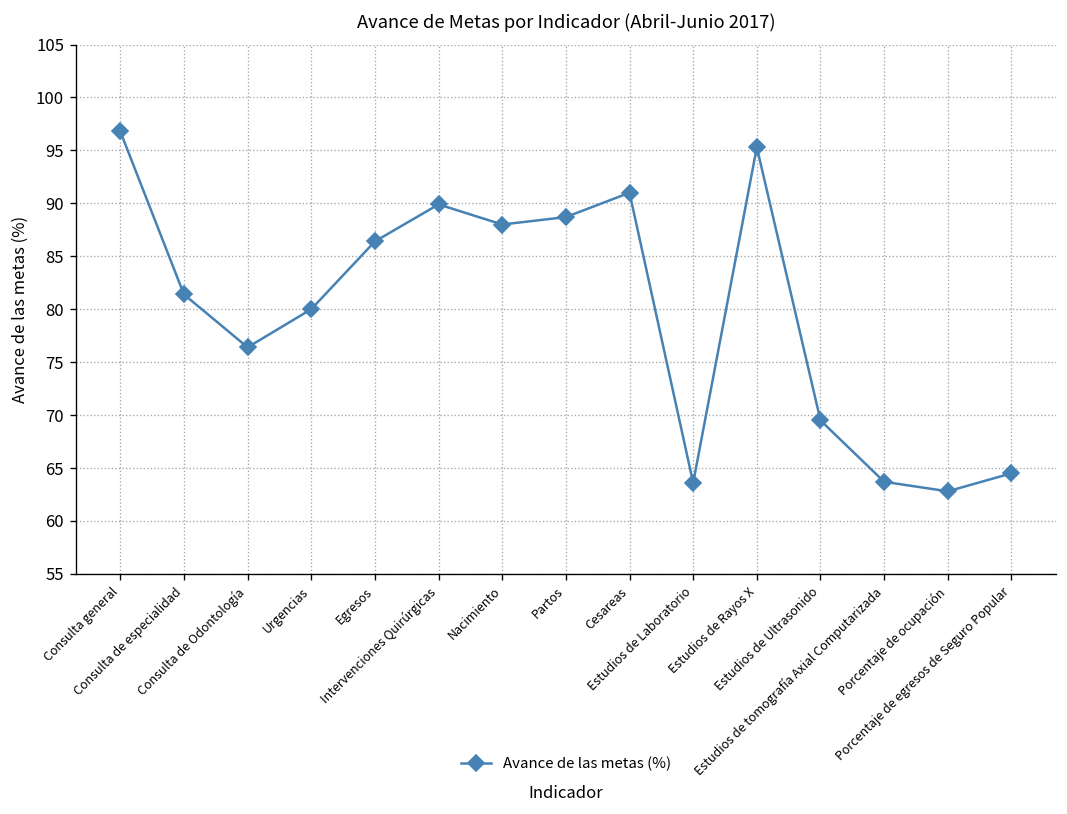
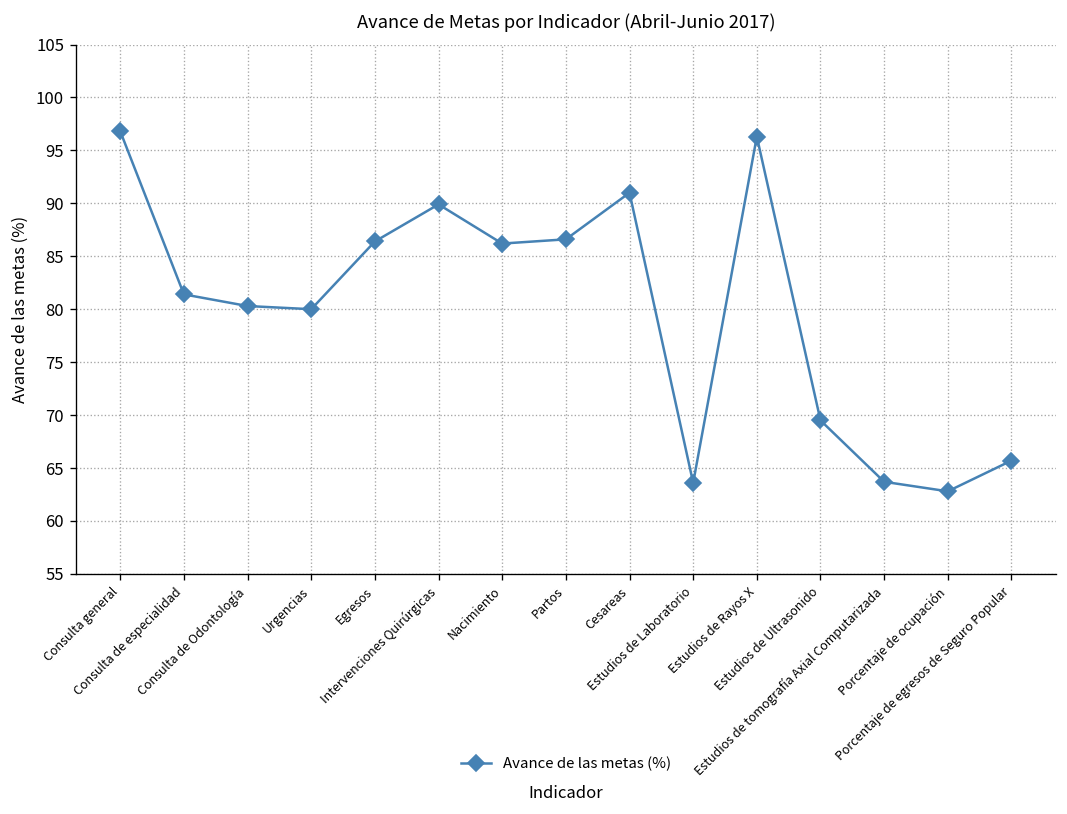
  {
    "Consulta general": 97,
    "Consulta de especialidad": 81,
-   "Consulta de Odontología": 76,
+   "Consulta de Odontología": 80,
    "Urgencias": 80,
    "Egresos": 86,
    "Intervenciones Quirúrgicas": 90,
-   "Nacimiento": 88,
-   "Partos": 89,
+   "Nacimiento": 86,
+   "Partos": 87,
    "Cesareas": 91,
    "Estudios de Laboratorio": 64,
-   "Estudios de Rayos X": 95,
+   "Estudios de Rayos X": 96,
    "Estudios de Ultrasonido": 70,
    "Estudios de tomografía Axial Computarizada": 64,
    "Porcentaje de ocupación": 63,
-   "Porcentaje de egresos de Seguro Popular": 65
+   "Porcentaje de egresos de Seguro Popular": 66
  }
